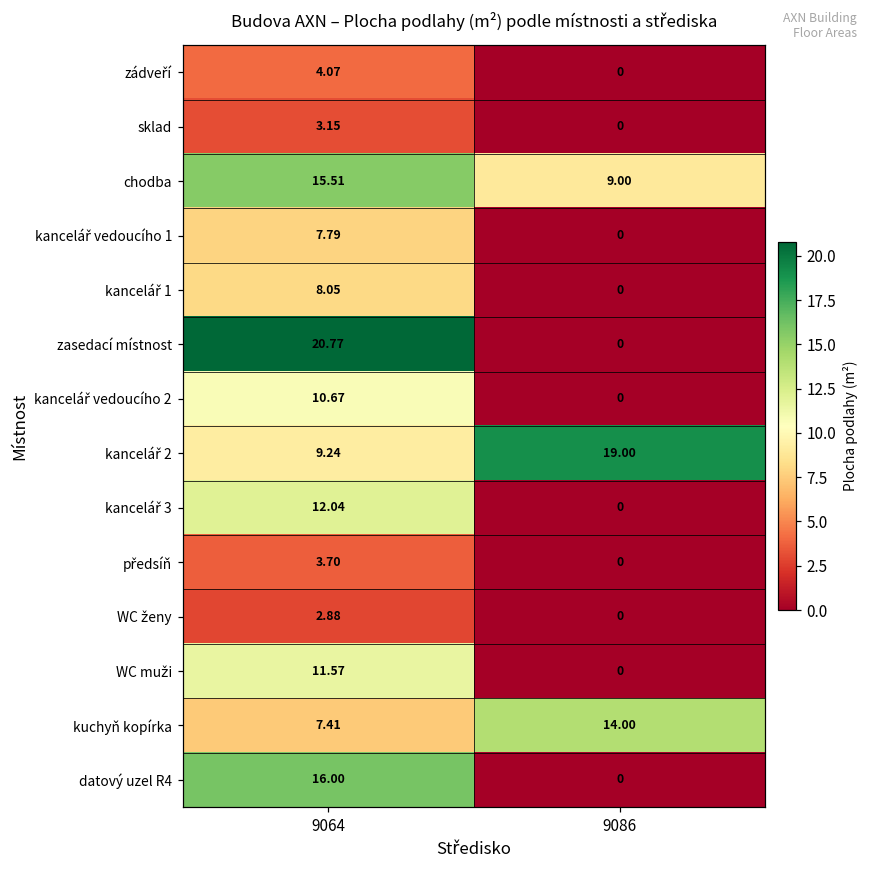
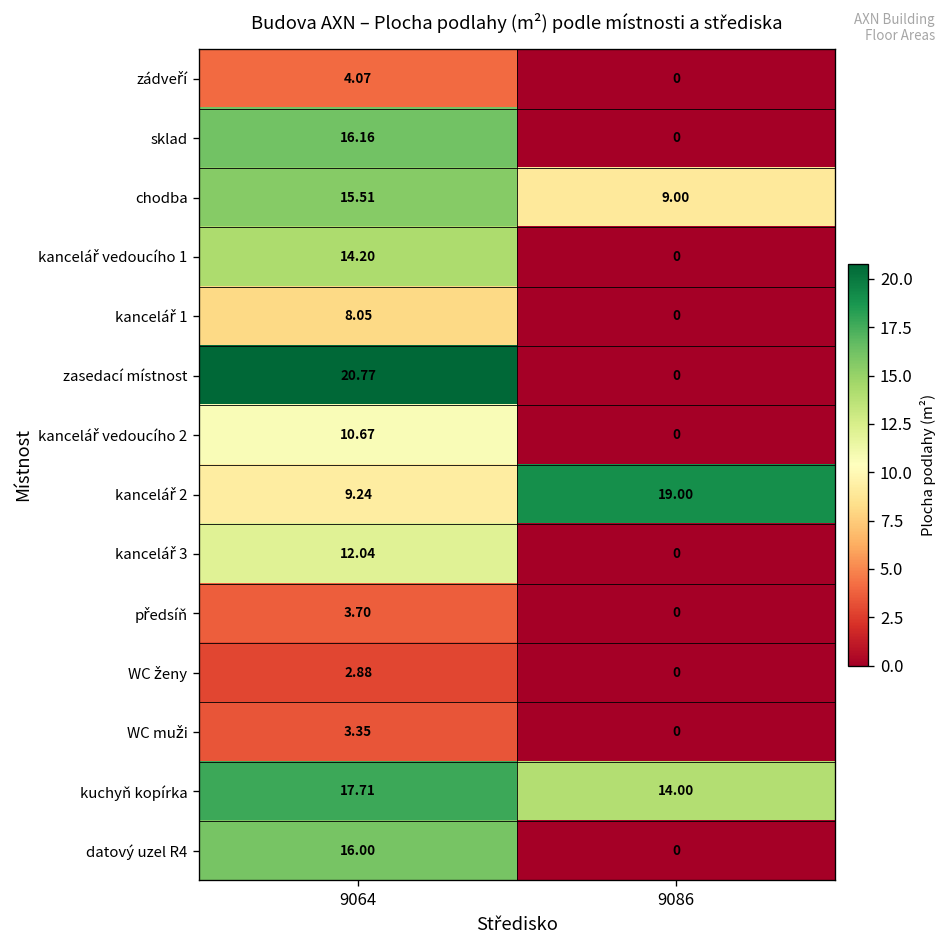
  {
    "zádveří": {
      "9064": 4.07,
      "9086": 0
    },
    "sklad": {
-     "9064": 3.15,
+     "9064": 16.16,
      "9086": 0
    },
    "chodba": {
      "9064": 15.51,
      "9086": 9.00
    },
    "kancelář vedoucího 1": {
-     "9064": 7.79,
+     "9064": 14.20,
      "9086": 0
    },
    "kancelář 1": {
      "9064": 8.05,
      "9086": 0
    },
    "zasedací místnost": {
      "9064": 20.77,
      "9086": 0
    },
    "kancelář vedoucího 2": {
      "9064": 10.67,
      "9086": 0
    },
    "kancelář 2": {
      "9064": 9.24,
      "9086": 19.00
    },
    "kancelář 3": {
      "9064": 12.04,
      "9086": 0
    },
    "předsíň": {
      "9064": 3.70,
      "9086": 0
    },
    "WC ženy": {
      "9064": 2.88,
      "9086": 0
    },
    "WC muži": {
-     "9064": 11.57,
+     "9064": 3.35,
      "9086": 0
    },
    "kuchyň kopírka": {
-     "9064": 7.41,
+     "9064": 17.71,
      "9086": 14.00
    },
    "datový uzel R4": {
      "9064": 16.00,
      "9086": 0
    }
  }
